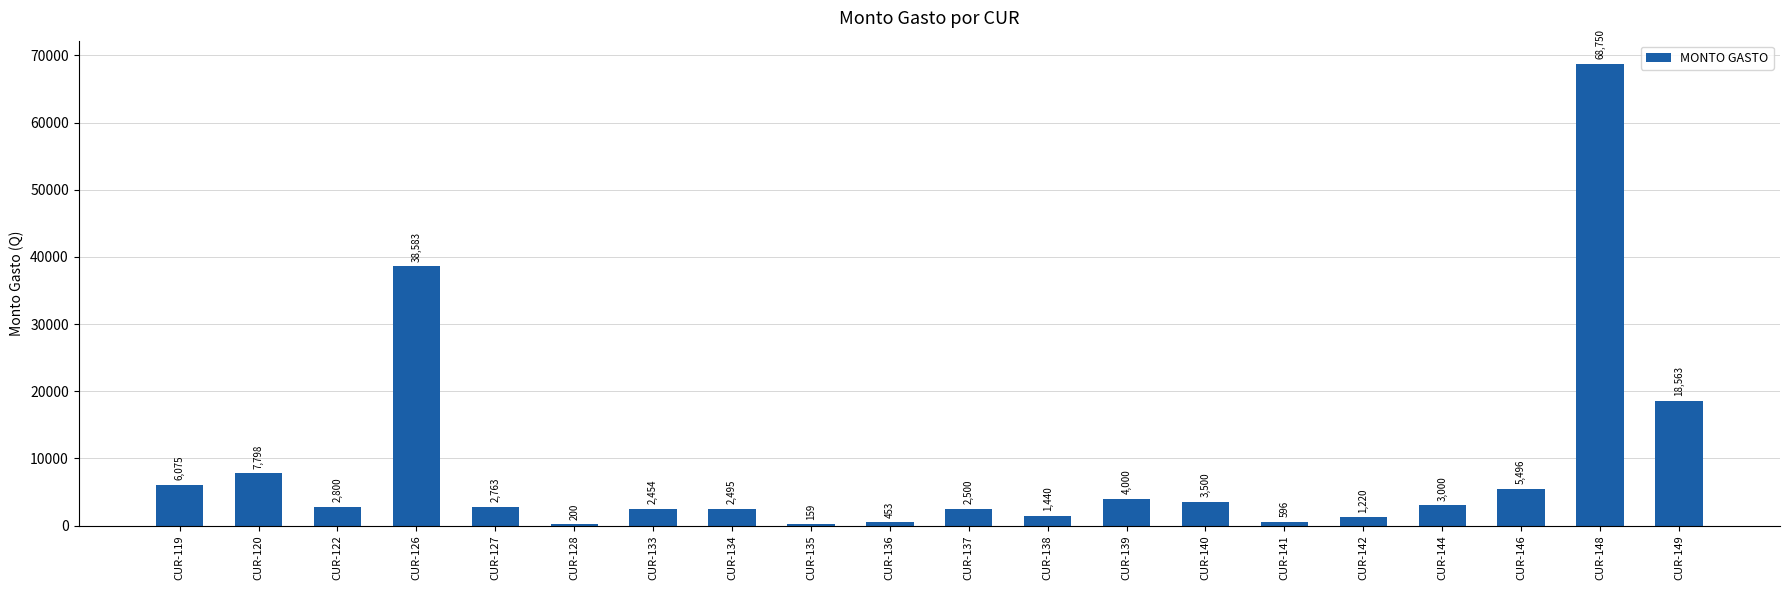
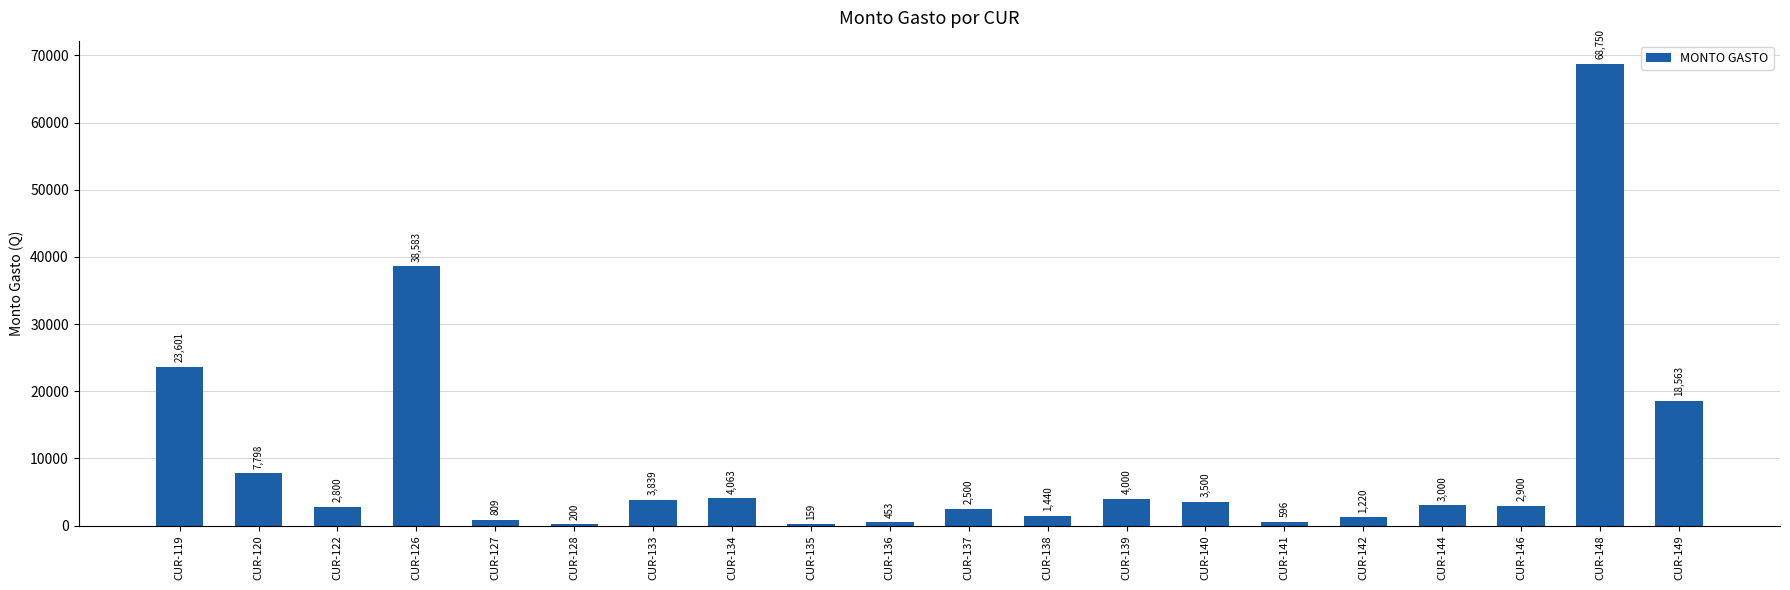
  {
-   "CUR-119": "6,075",
+   "CUR-119": "23,601",
    "CUR-120": "7,798",
    "CUR-122": "2,800",
    "CUR-126": "38,583",
-   "CUR-127": "2,763",
+   "CUR-127": "809",
    "CUR-128": "200",
-   "CUR-133": "2,454",
-   "CUR-134": "2,495",
+   "CUR-133": "3,839",
+   "CUR-134": "4,063",
    "CUR-135": "159",
    "CUR-136": "453",
    "CUR-137": "2,500",
    "CUR-138": "1,440",
    "CUR-139": "4,000",
    "CUR-140": "3,500",
    "CUR-141": "596",
    "CUR-142": "1,220",
    "CUR-144": "3,000",
-   "CUR-146": "5,496",
+   "CUR-146": "2,900",
    "CUR-148": "68,750",
    "CUR-149": "18,563"
  }
